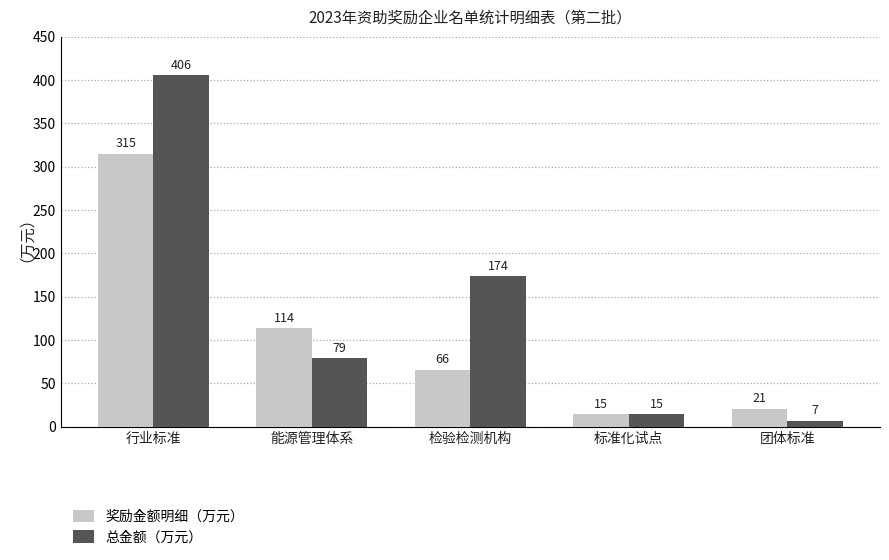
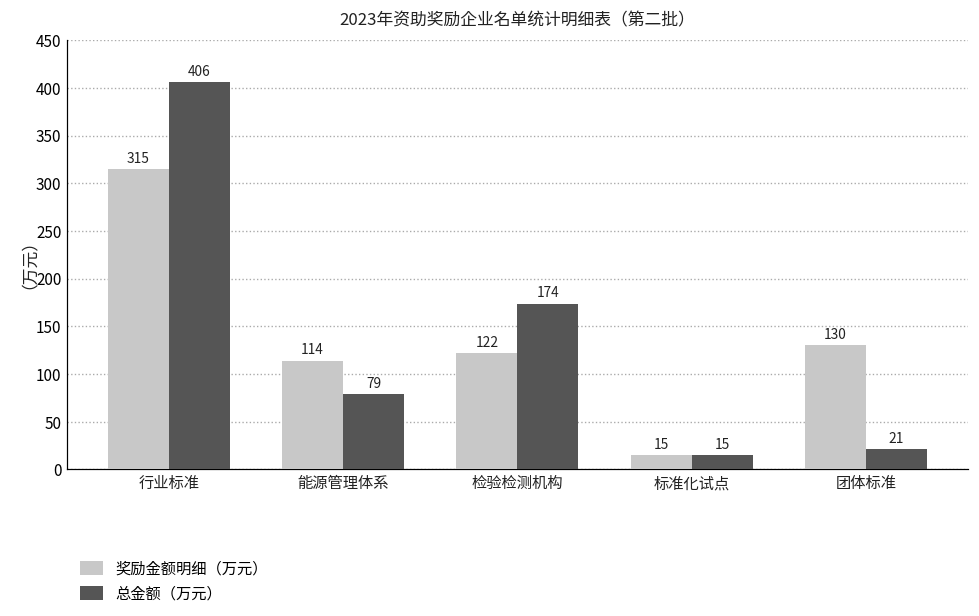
  {
    "奖励金额明细（万元）": {
      "行业标准": 315,
      "能源管理体系": 114,
-     "检验检测机构": 66,
+     "检验检测机构": 122,
      "标准化试点": 15,
-     "团体标准": 21
+     "团体标准": 130
    },
    "总金额（万元）": {
      "行业标准": 406,
      "能源管理体系": 79,
      "检验检测机构": 174,
      "标准化试点": 15,
-     "团体标准": 7
+     "团体标准": 21
    }
  }
